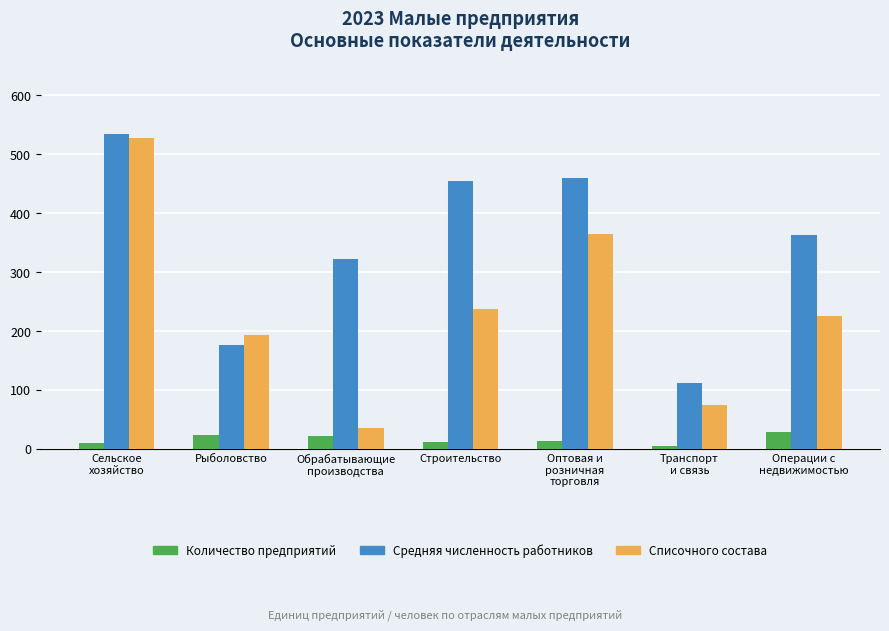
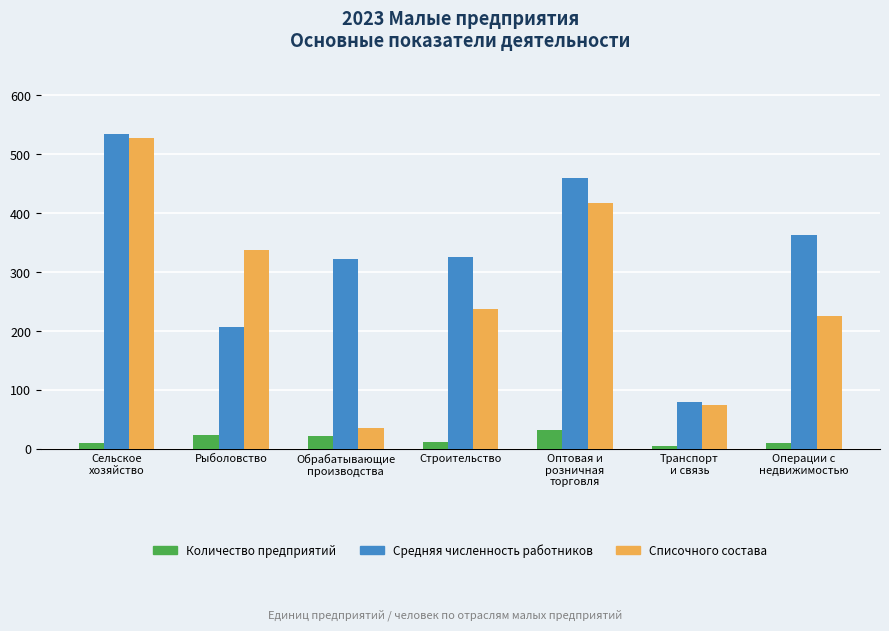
  {
    "Количество предприятий": {
      "Сельское хозяйство": 10,
      "Рыболовство": 20,
      "Обрабатывающие производства": 20,
      "Строительство": 10,
-     "Оптовая и розничная торговля": 10,
+     "Оптовая и розничная торговля": 30,
      "Транспорт и связь": 10,
-     "Операции с недвижимостью": 30
+     "Операции с недвижимостью": 10
    },
    "Средняя численность работников": {
      "Сельское хозяйство": 540,
-     "Рыболовство": 180,
+     "Рыболовство": 210,
      "Обрабатывающие производства": 320,
-     "Строительство": 450,
+     "Строительство": 330,
      "Оптовая и розничная торговля": 460,
-     "Транспорт и связь": 110,
+     "Транспорт и связь": 80,
      "Операции с недвижимостью": 360
    },
    "Списочного состава": {
      "Сельское хозяйство": 530,
-     "Рыболовство": 190,
+     "Рыболовство": 340,
      "Обрабатывающие производства": 40,
      "Строительство": 240,
-     "Оптовая и розничная торговля": 370,
+     "Оптовая и розничная торговля": 420,
      "Транспорт и связь": 80,
      "Операции с недвижимостью": 230
    }
  }
